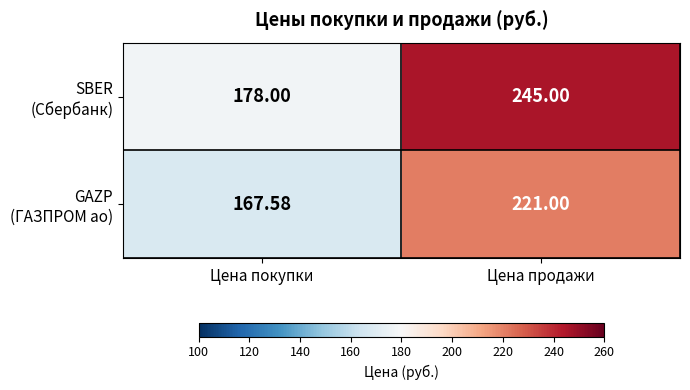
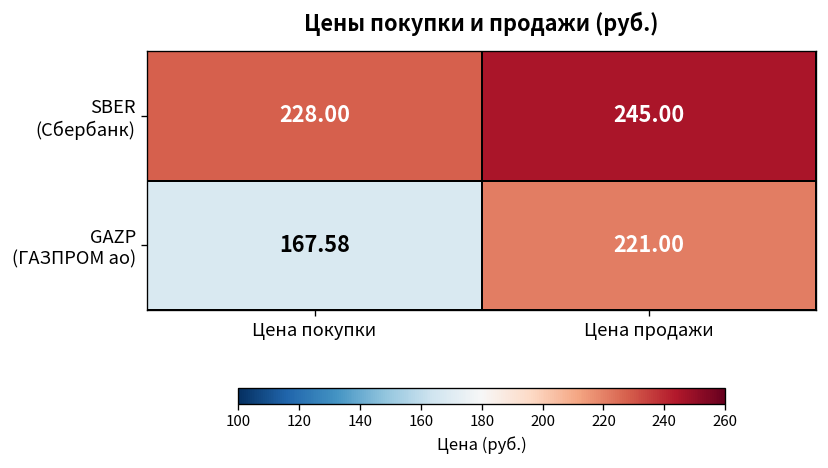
  {
    "SBER (Сбербанк)": {
-     "Цена покупки": 178.00,
+     "Цена покупки": 228.00,
      "Цена продажи": 245.00
    },
    "GAZP (ГАЗПРОМ ао)": {
      "Цена покупки": 167.58,
      "Цена продажи": 221.00
    }
  }
